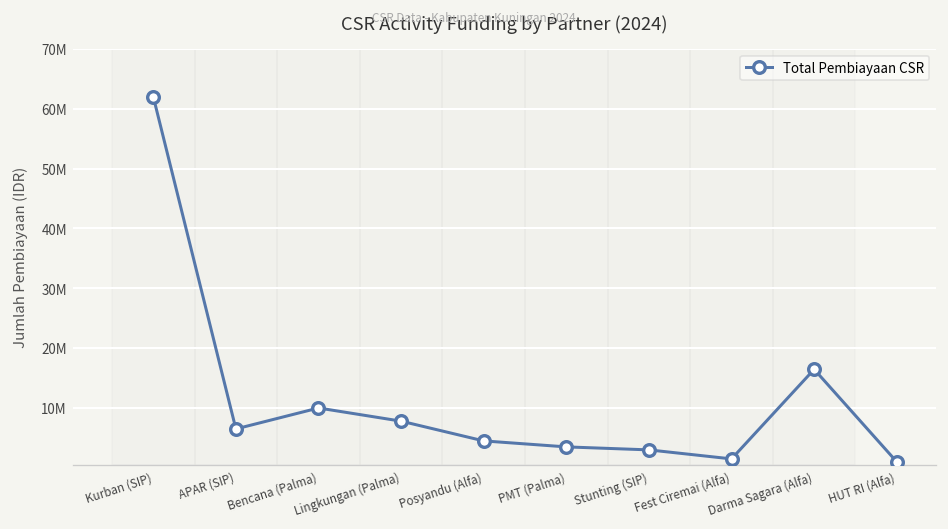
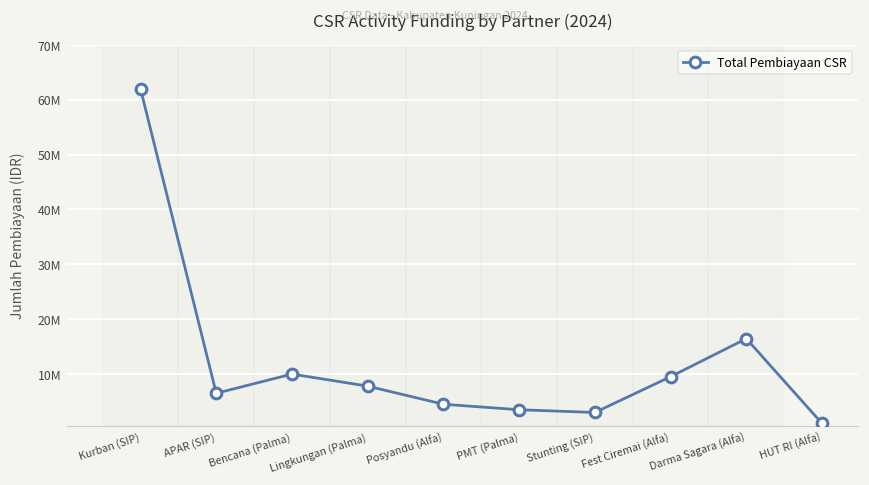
  {
    "Kurban (SIP)": 62000000,
    "APAR (SIP)": 7000000,
    "Bencana (Palma)": 10000000,
    "Lingkungan (Palma)": 8000000,
    "Posyandu (Alfa)": 5000000,
    "PMT (Palma)": 4000000,
    "Stunting (SIP)": 3000000,
-   "Fest Ciremai (Alfa)": 1000000,
+   "Fest Ciremai (Alfa)": 10000000,
    "Darma Sagara (Alfa)": 16000000,
    "HUT RI (Alfa)": 1000000
  }
